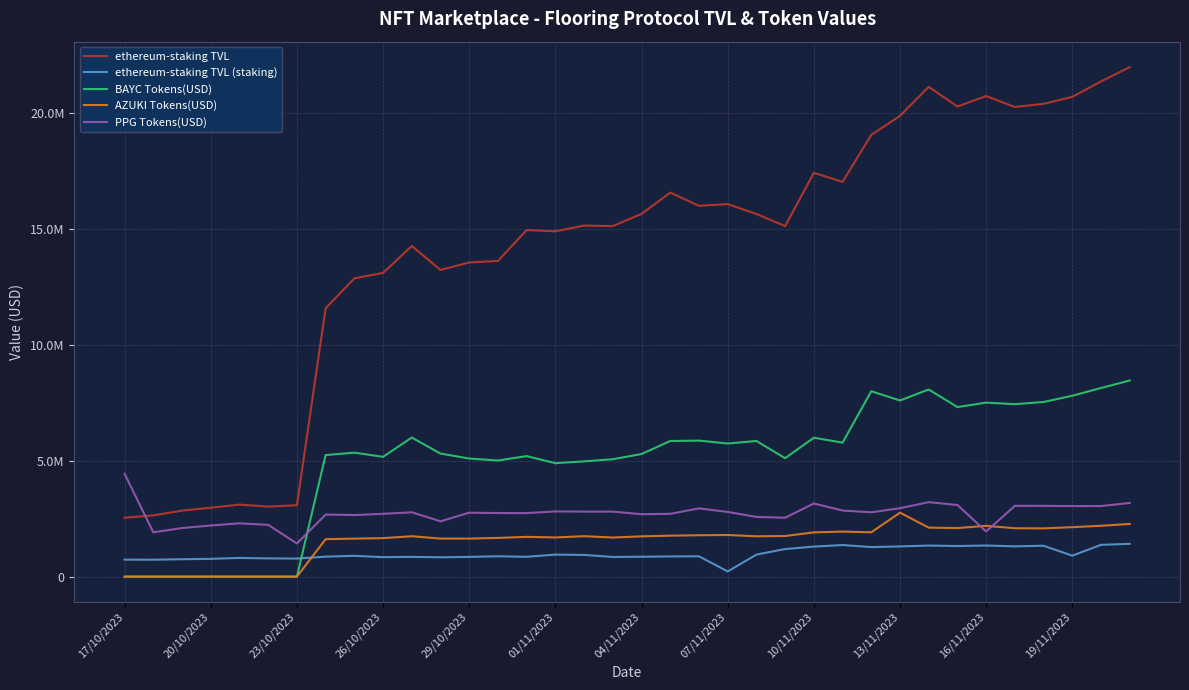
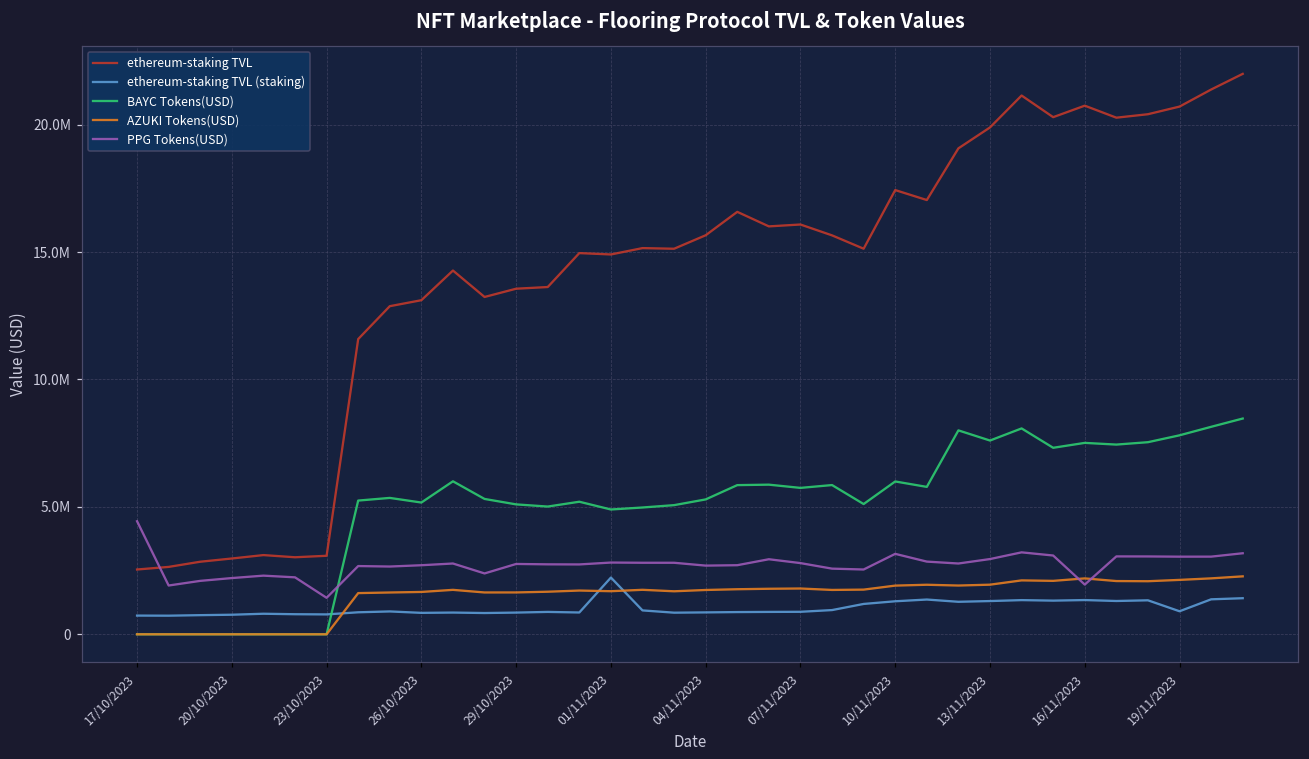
  {
    "ethereum-staking TVL": {
      "17/10/2023": 2500000,
      "20/10/2023": 3000000,
      "23/10/2023": 3100000,
      "26/10/2023": 13100000,
      "29/10/2023": 13600000,
      "01/11/2023": 14900000,
      "04/11/2023": 15700000,
      "07/11/2023": 16100000,
      "10/11/2023": 17400000,
      "13/11/2023": 19900000,
      "16/11/2023": 20700000,
      "19/11/2023": 20700000
    },
    "ethereum-staking TVL (staking)": {
      "17/10/2023": 700000,
      "20/10/2023": 800000,
      "23/10/2023": 800000,
      "26/10/2023": 800000,
      "29/10/2023": 900000,
-     "01/11/2023": 1000000,
+     "01/11/2023": 2200000,
      "04/11/2023": 900000,
-     "07/11/2023": 200000,
+     "07/11/2023": 900000,
      "10/11/2023": 1300000,
      "13/11/2023": 1300000,
      "16/11/2023": 1300000,
      "19/11/2023": 900000
    },
    "BAYC Tokens(USD)": {
      "26/10/2023": 5200000,
      "29/10/2023": 5100000,
      "01/11/2023": 4900000,
      "04/11/2023": 5300000,
      "07/11/2023": 5700000,
      "10/11/2023": 6000000,
      "13/11/2023": 7600000,
      "16/11/2023": 7500000,
      "19/11/2023": 7800000
    },
    "AZUKI Tokens(USD)": {
      "26/10/2023": 1700000,
      "29/10/2023": 1600000,
      "01/11/2023": 1700000,
      "04/11/2023": 1700000,
      "07/11/2023": 1800000,
      "10/11/2023": 1900000,
-     "13/11/2023": 2800000,
+     "13/11/2023": 1900000,
      "16/11/2023": 2200000,
      "19/11/2023": 2100000
    },
    "PPG Tokens(USD)": {
      "17/10/2023": 4400000,
      "20/10/2023": 2200000,
      "23/10/2023": 1400000,
      "26/10/2023": 2700000,
      "29/10/2023": 2800000,
      "01/11/2023": 2800000,
      "04/11/2023": 2700000,
      "07/11/2023": 2800000,
      "10/11/2023": 3200000,
      "13/11/2023": 3000000,
      "16/11/2023": 2000000,
      "19/11/2023": 3000000
    }
  }
